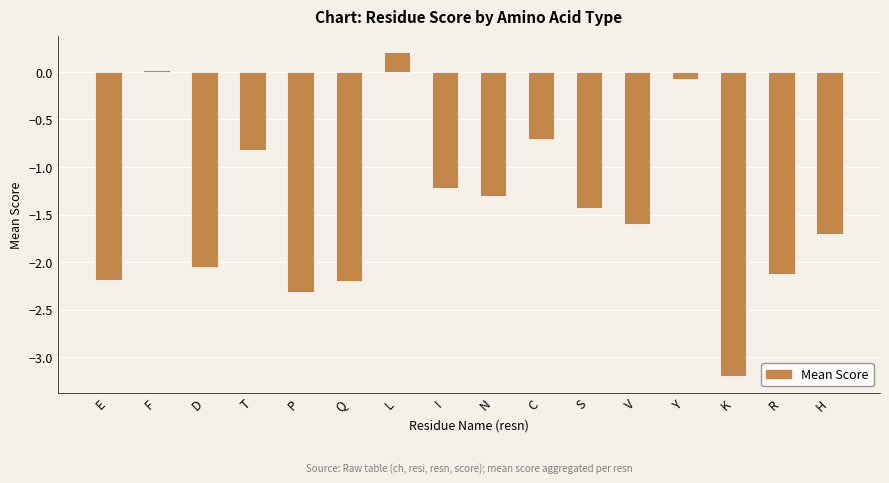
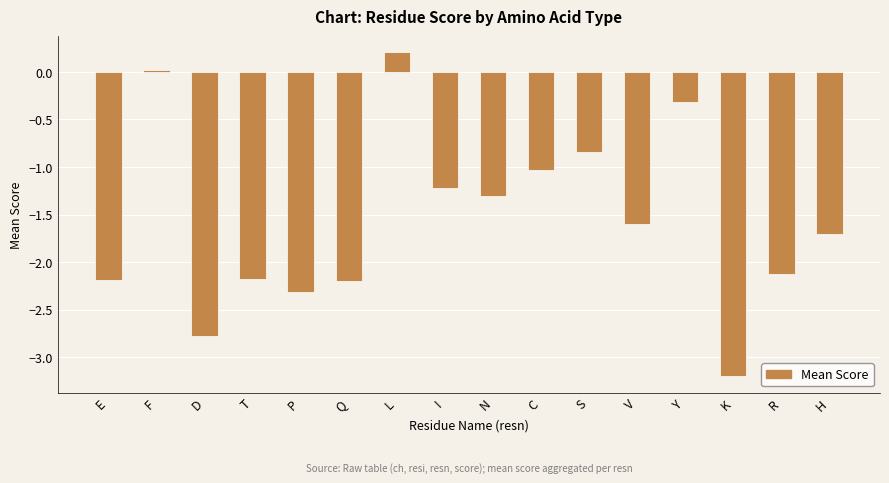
  {
    "E": -2.2,
-   "D": -2.1,
-   "T": -0.8,
+   "D": -2.8,
+   "T": -2.2,
    "P": -2.3,
    "Q": -2.2,
    "L": 0.2,
    "I": -1.2,
    "N": -1.3,
-   "C": -0.7,
-   "S": -1.4,
+   "C": -1.0,
+   "S": -0.8,
    "V": -1.6,
-   "Y": -0.1,
+   "Y": -0.3,
    "K": -3.2,
    "R": -2.1,
    "H": -1.7
  }
